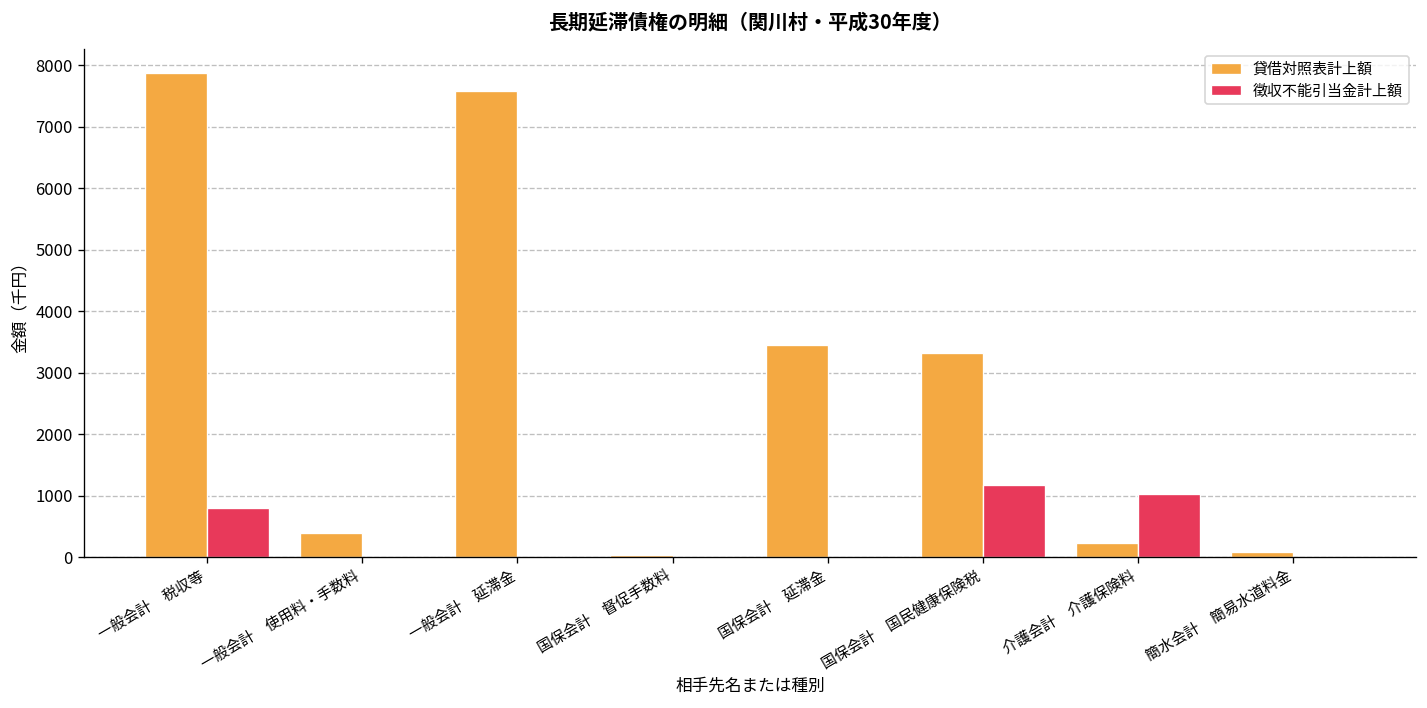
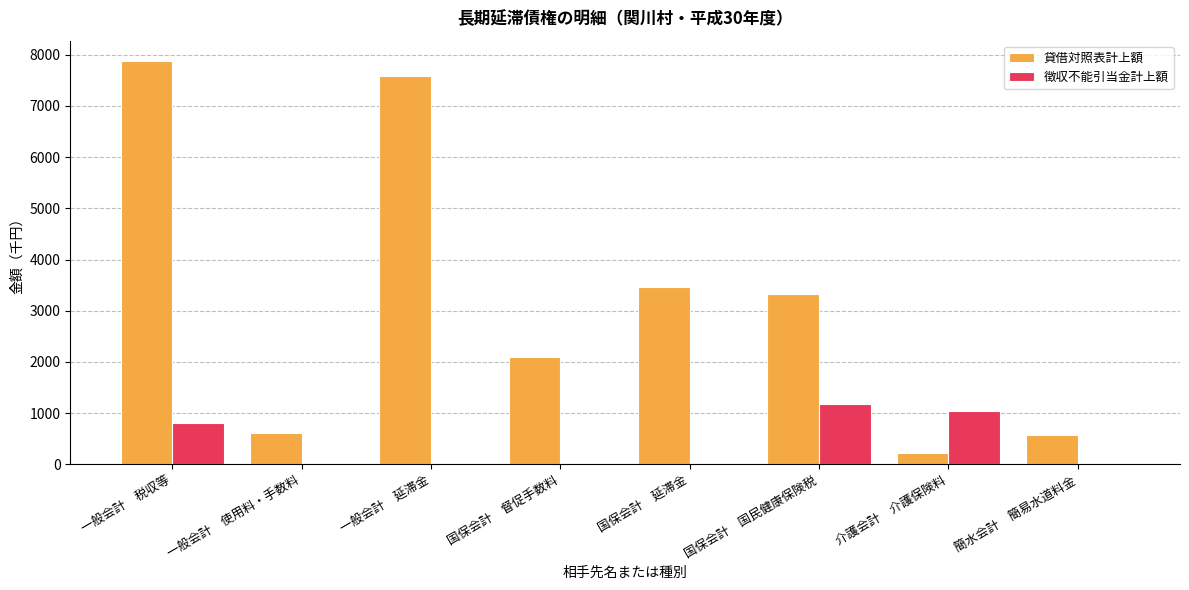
  {
    "貸借対照表計上額": {
      "一般会計 税収等": 7900,
-     "一般会計 使用料・手数料": 400,
+     "一般会計 使用料・手数料": 600,
      "一般会計 延滞金": 7600,
-     "国保会計 督促手数料": 0,
+     "国保会計 督促手数料": 2100,
      "国保会計 延滞金": 3500,
      "国保会計 国民健康保険税": 3300,
      "介護会計 介護保険料": 200,
-     "簡水会計 簡易水道料金": 100
+     "簡水会計 簡易水道料金": 600
    },
    "徴収不能引当金計上額": {
      "一般会計 税収等": 800,
      "一般会計 使用料・手数料": 0,
      "一般会計 延滞金": 0,
      "国保会計 督促手数料": 0,
      "国保会計 延滞金": 0,
      "国保会計 国民健康保険税": 1200,
      "介護会計 介護保険料": 1000,
      "簡水会計 簡易水道料金": 0
    }
  }
